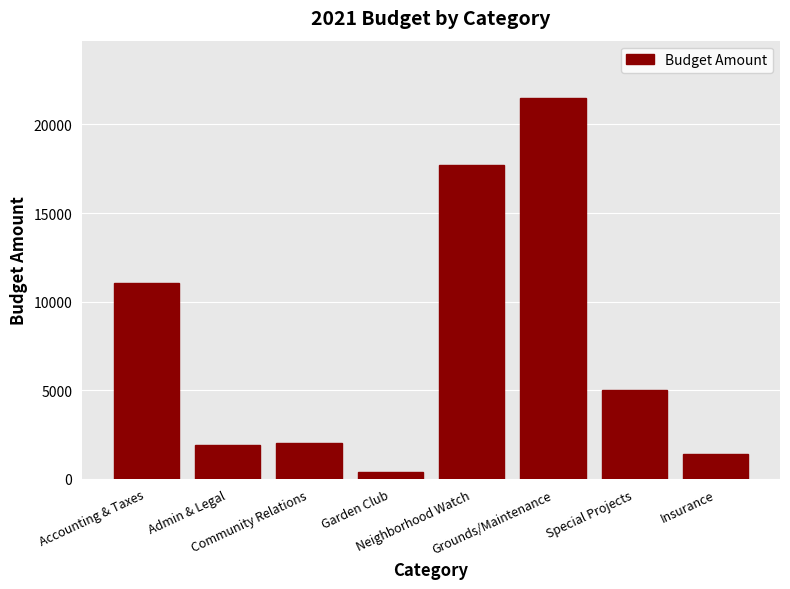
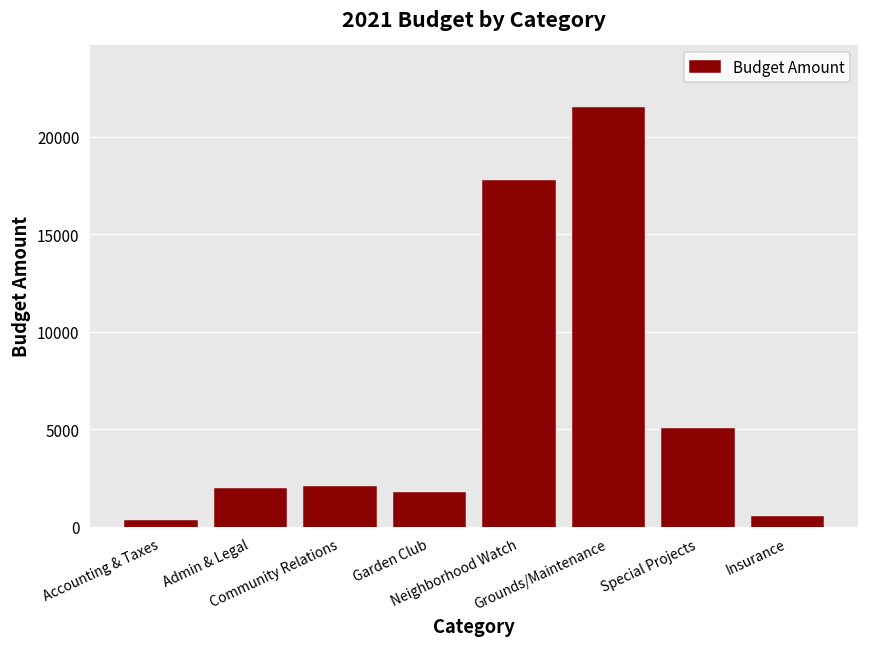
  {
-   "Accounting & Taxes": 11100,
+   "Accounting & Taxes": 300,
    "Admin & Legal": 1900,
    "Community Relations": 2100,
-   "Garden Club": 400,
+   "Garden Club": 1700,
    "Neighborhood Watch": 17700,
    "Grounds/Maintenance": 21500,
    "Special Projects": 5000,
-   "Insurance": 1400
+   "Insurance": 500
  }
